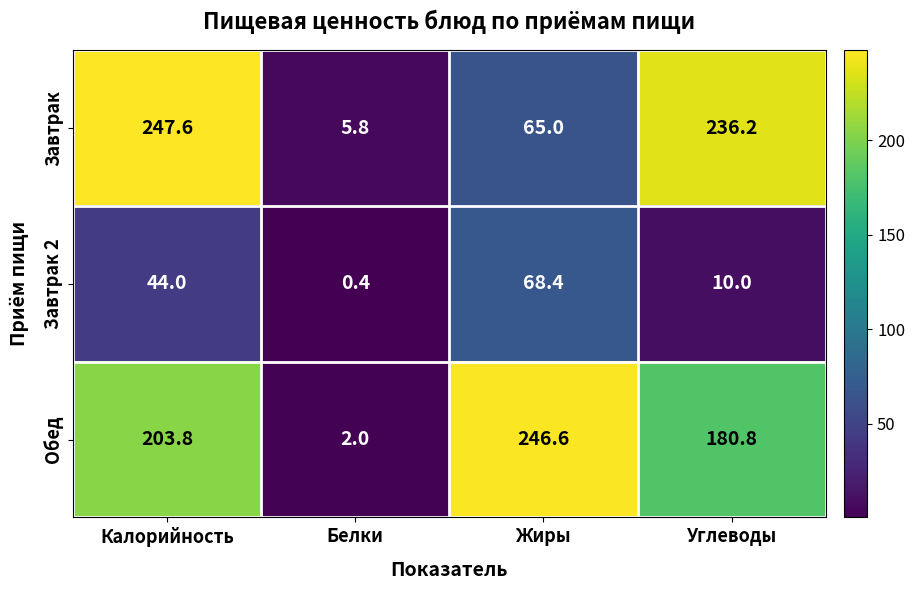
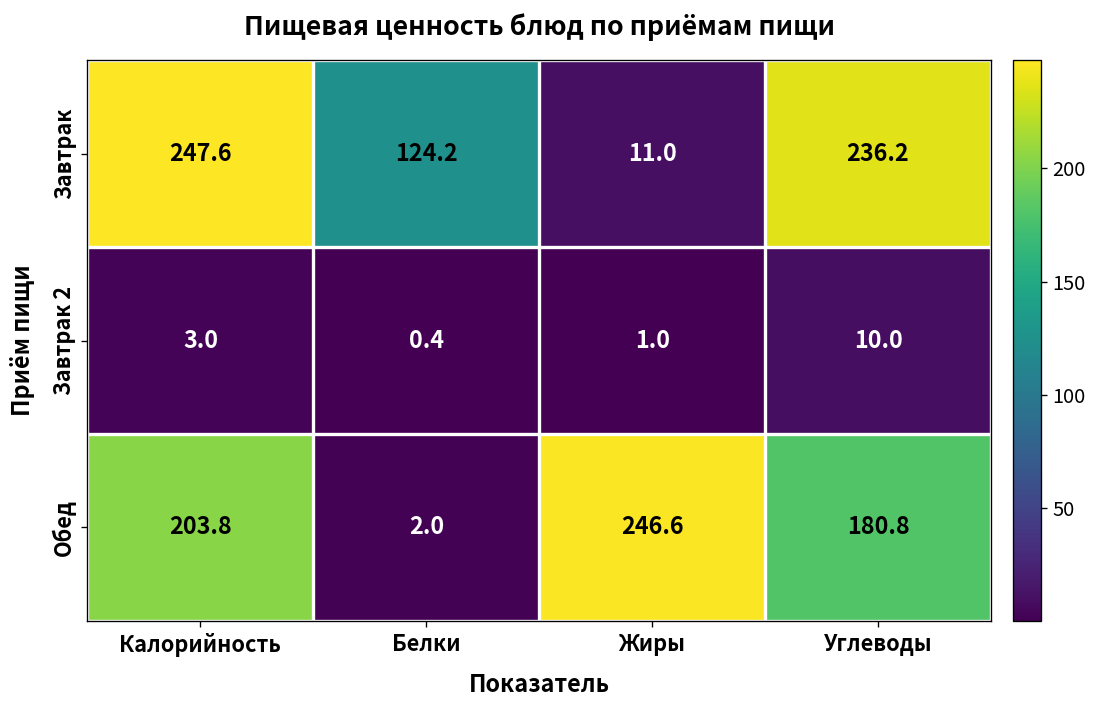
  {
    "Завтрак": {
      "Калорийность": 247.6,
-     "Белки": 5.8,
-     "Жиры": 65.0,
+     "Белки": 124.2,
+     "Жиры": 11.0,
      "Углеводы": 236.2
    },
    "Завтрак 2": {
-     "Калорийность": 44.0,
+     "Калорийность": 3.0,
      "Белки": 0.4,
-     "Жиры": 68.4,
+     "Жиры": 1.0,
      "Углеводы": 10.0
    },
    "Обед": {
      "Калорийность": 203.8,
      "Белки": 2.0,
      "Жиры": 246.6,
      "Углеводы": 180.8
    }
  }
